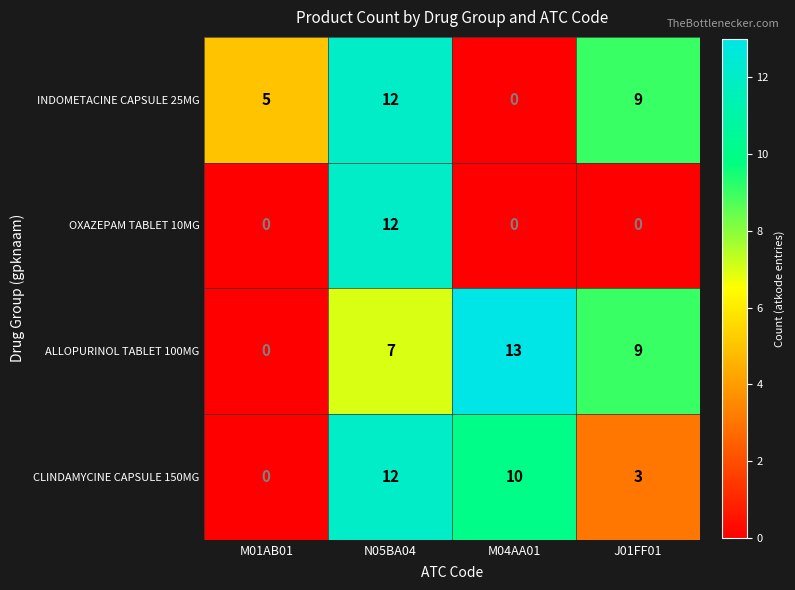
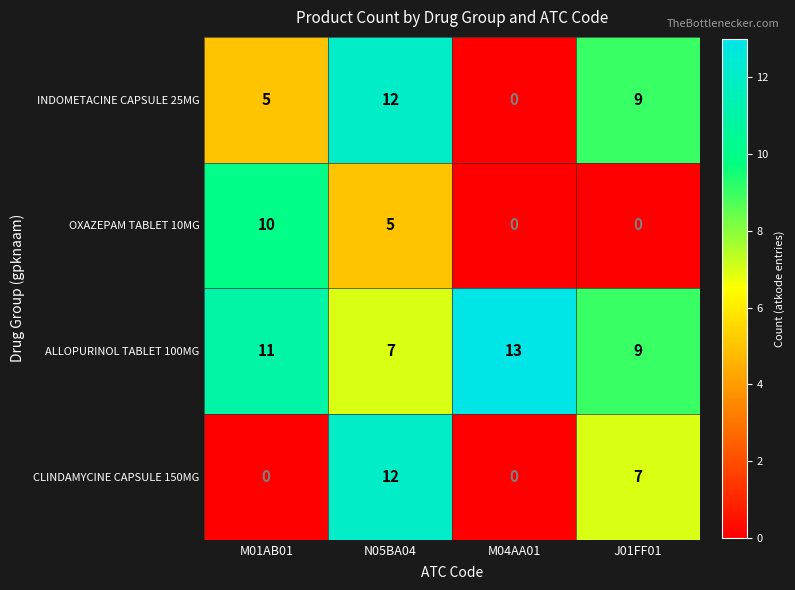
  {
    "INDOMETACINE CAPSULE 25MG": {
      "M01AB01": 5,
      "N05BA04": 12,
      "M04AA01": 0,
      "J01FF01": 9
    },
    "OXAZEPAM TABLET 10MG": {
-     "M01AB01": 0,
-     "N05BA04": 12,
+     "M01AB01": 10,
+     "N05BA04": 5,
      "M04AA01": 0,
      "J01FF01": 0
    },
    "ALLOPURINOL TABLET 100MG": {
-     "M01AB01": 0,
+     "M01AB01": 11,
      "N05BA04": 7,
      "M04AA01": 13,
      "J01FF01": 9
    },
    "CLINDAMYCINE CAPSULE 150MG": {
      "M01AB01": 0,
      "N05BA04": 12,
-     "M04AA01": 10,
-     "J01FF01": 3
+     "M04AA01": 0,
+     "J01FF01": 7
    }
  }
